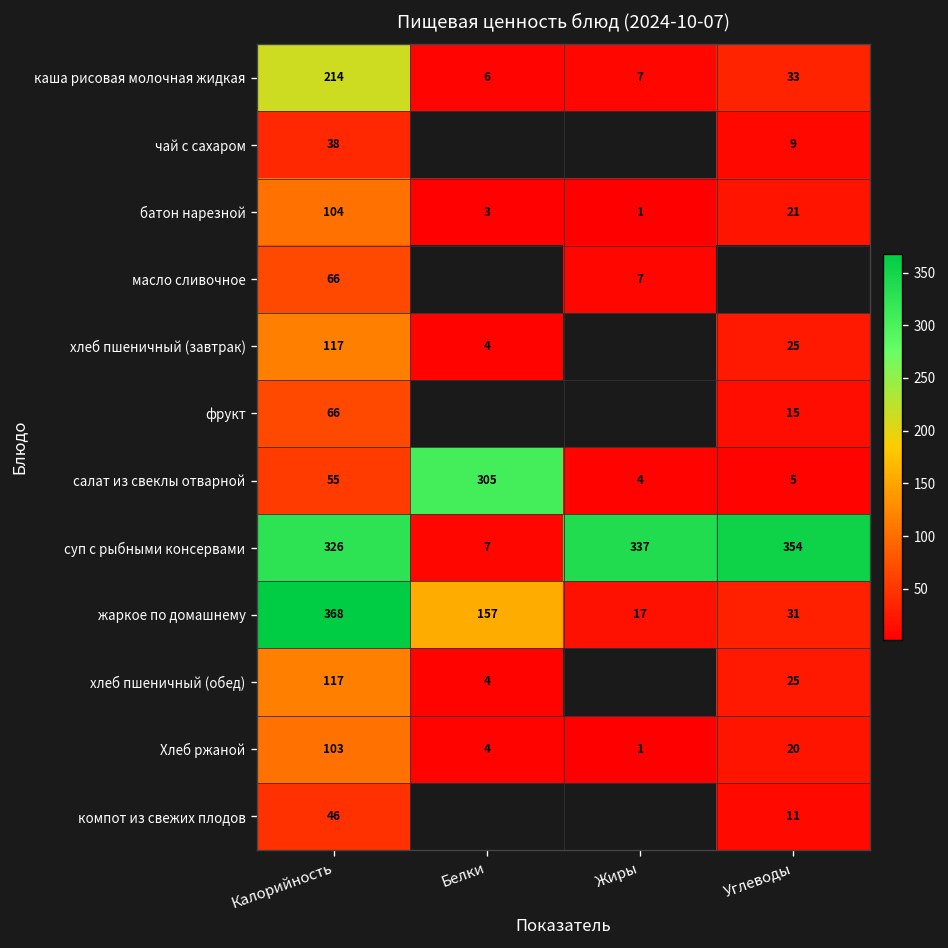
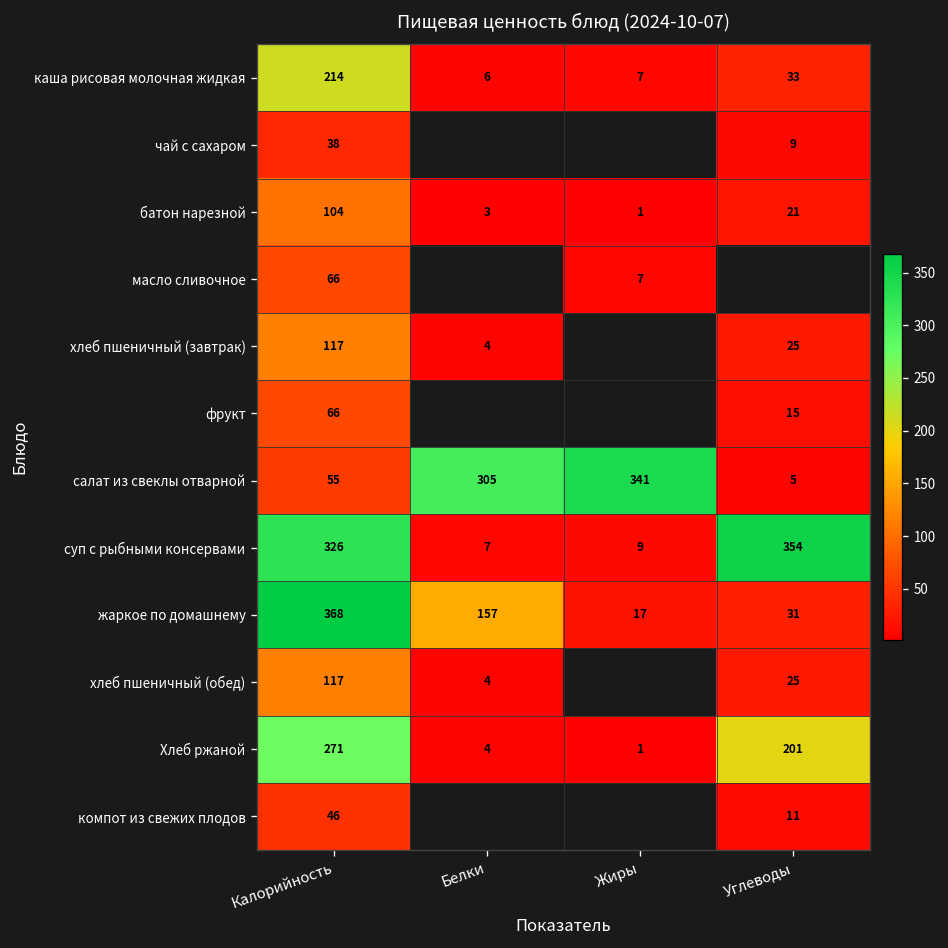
  {
    "каша рисовая молочная жидкая": {
      "Калорийность": 214,
      "Белки": 6,
      "Жиры": 7,
      "Углеводы": 33
    },
    "чай с сахаром": {
      "Калорийность": 38,
      "Углеводы": 9
    },
    "батон нарезной": {
      "Калорийность": 104,
      "Белки": 3,
      "Жиры": 1,
      "Углеводы": 21
    },
    "масло сливочное": {
      "Калорийность": 66,
      "Жиры": 7
    },
    "хлеб пшеничный (завтрак)": {
      "Калорийность": 117,
      "Белки": 4,
      "Углеводы": 25
    },
    "фрукт": {
      "Калорийность": 66,
      "Углеводы": 15
    },
    "салат из свеклы отварной": {
      "Калорийность": 55,
      "Белки": 305,
-     "Жиры": 4,
+     "Жиры": 341,
      "Углеводы": 5
    },
    "суп с рыбными консервами": {
      "Калорийность": 326,
      "Белки": 7,
-     "Жиры": 337,
+     "Жиры": 9,
      "Углеводы": 354
    },
    "жаркое по домашнему": {
      "Калорийность": 368,
      "Белки": 157,
      "Жиры": 17,
      "Углеводы": 31
    },
    "хлеб пшеничный (обед)": {
      "Калорийность": 117,
      "Белки": 4,
      "Углеводы": 25
    },
    "Хлеб ржаной": {
-     "Калорийность": 103,
+     "Калорийность": 271,
      "Белки": 4,
      "Жиры": 1,
-     "Углеводы": 20
+     "Углеводы": 201
    },
    "компот из свежих плодов": {
      "Калорийность": 46,
      "Углеводы": 11
    }
  }
